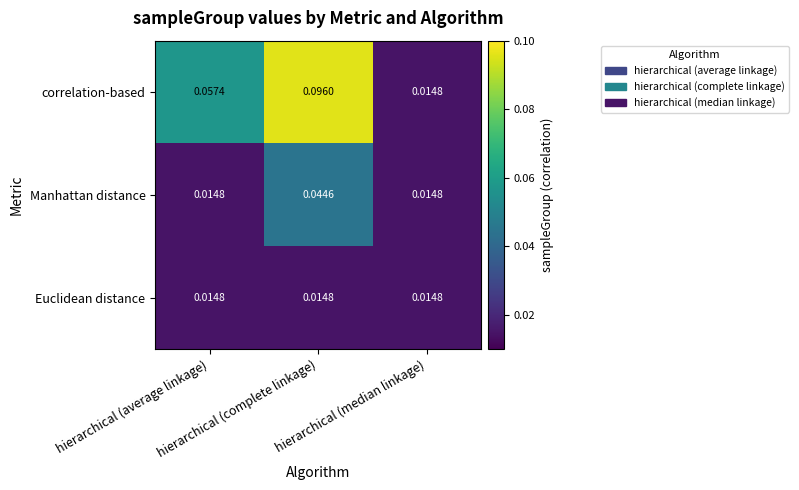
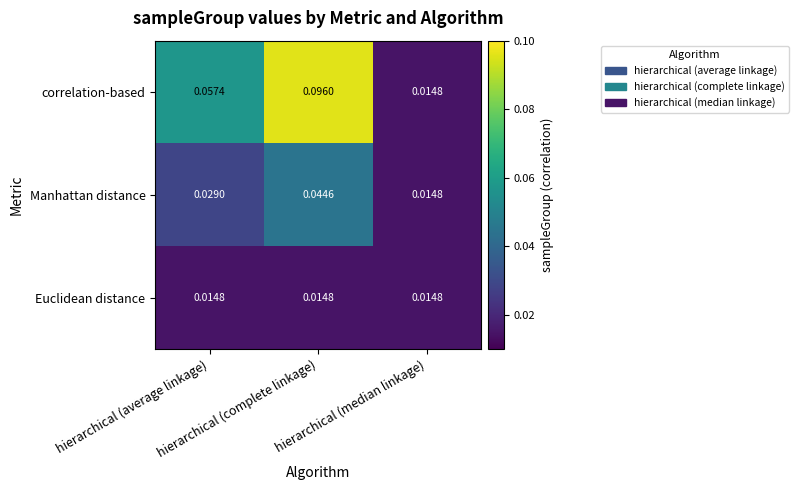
  {
    "correlation-based": {
      "hierarchical (average linkage)": 0.0574,
      "hierarchical (complete linkage)": 0.0960,
      "hierarchical (median linkage)": 0.0148
    },
    "Manhattan distance": {
-     "hierarchical (average linkage)": 0.0148,
+     "hierarchical (average linkage)": 0.0290,
      "hierarchical (complete linkage)": 0.0446,
      "hierarchical (median linkage)": 0.0148
    },
    "Euclidean distance": {
      "hierarchical (average linkage)": 0.0148,
      "hierarchical (complete linkage)": 0.0148,
      "hierarchical (median linkage)": 0.0148
    }
  }
